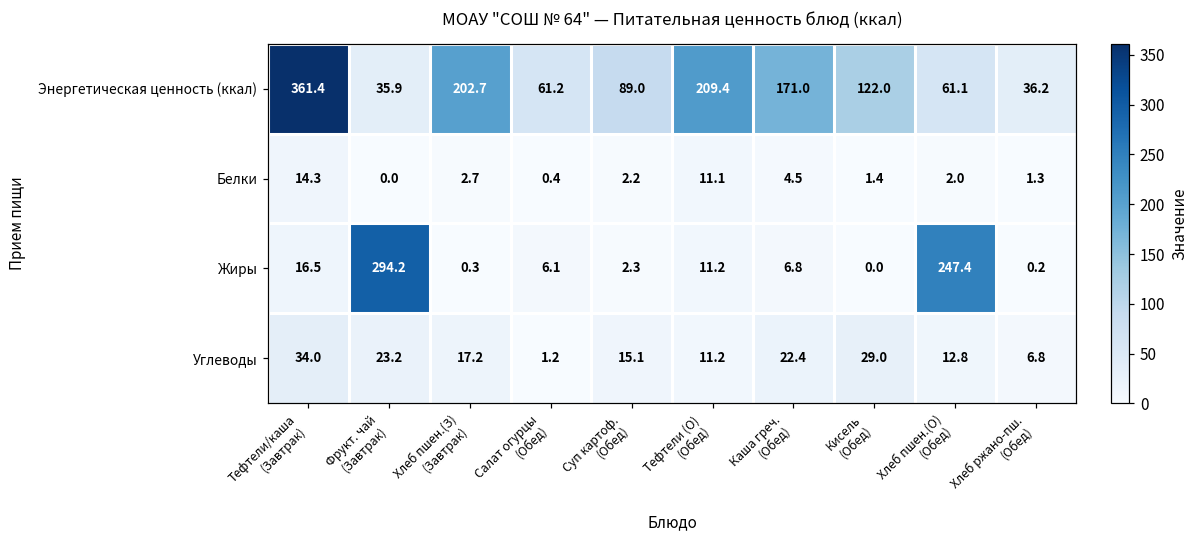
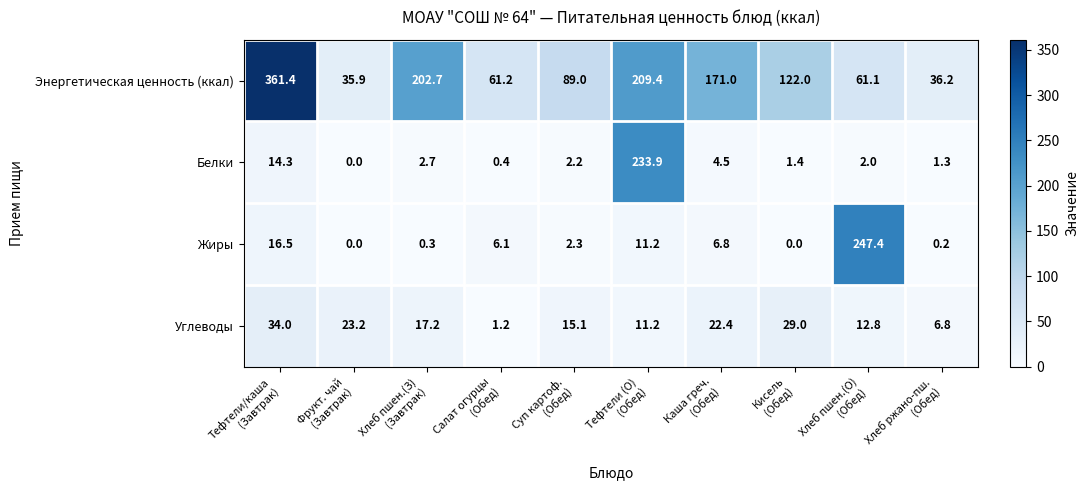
  {
    "Энергетическая ценность (ккал)": {
      "Тефтели/каша (Завтрак)": 361.4,
      "Фрукт. чай (Завтрак)": 35.9,
      "Хлеб пшен.(З) (Завтрак)": 202.7,
      "Салат огурцы (Обед)": 61.2,
      "Суп картоф. (Обед)": 89.0,
      "Тефтели (О) (Обед)": 209.4,
      "Каша греч. (Обед)": 171.0,
      "Кисель (Обед)": 122.0,
      "Хлеб пшен.(О) (Обед)": 61.1,
      "Хлеб ржано-пш. (Обед)": 36.2
    },
    "Белки": {
      "Тефтели/каша (Завтрак)": 14.3,
      "Фрукт. чай (Завтрак)": 0.0,
      "Хлеб пшен.(З) (Завтрак)": 2.7,
      "Салат огурцы (Обед)": 0.4,
      "Суп картоф. (Обед)": 2.2,
-     "Тефтели (О) (Обед)": 11.1,
+     "Тефтели (О) (Обед)": 233.9,
      "Каша греч. (Обед)": 4.5,
      "Кисель (Обед)": 1.4,
      "Хлеб пшен.(О) (Обед)": 2.0,
      "Хлеб ржано-пш. (Обед)": 1.3
    },
    "Жиры": {
      "Тефтели/каша (Завтрак)": 16.5,
-     "Фрукт. чай (Завтрак)": 294.2,
+     "Фрукт. чай (Завтрак)": 0.0,
      "Хлеб пшен.(З) (Завтрак)": 0.3,
      "Салат огурцы (Обед)": 6.1,
      "Суп картоф. (Обед)": 2.3,
      "Тефтели (О) (Обед)": 11.2,
      "Каша греч. (Обед)": 6.8,
      "Кисель (Обед)": 0.0,
      "Хлеб пшен.(О) (Обед)": 247.4,
      "Хлеб ржано-пш. (Обед)": 0.2
    },
    "Углеводы": {
      "Тефтели/каша (Завтрак)": 34.0,
      "Фрукт. чай (Завтрак)": 23.2,
      "Хлеб пшен.(З) (Завтрак)": 17.2,
      "Салат огурцы (Обед)": 1.2,
      "Суп картоф. (Обед)": 15.1,
      "Тефтели (О) (Обед)": 11.2,
      "Каша греч. (Обед)": 22.4,
      "Кисель (Обед)": 29.0,
      "Хлеб пшен.(О) (Обед)": 12.8,
      "Хлеб ржано-пш. (Обед)": 6.8
    }
  }
